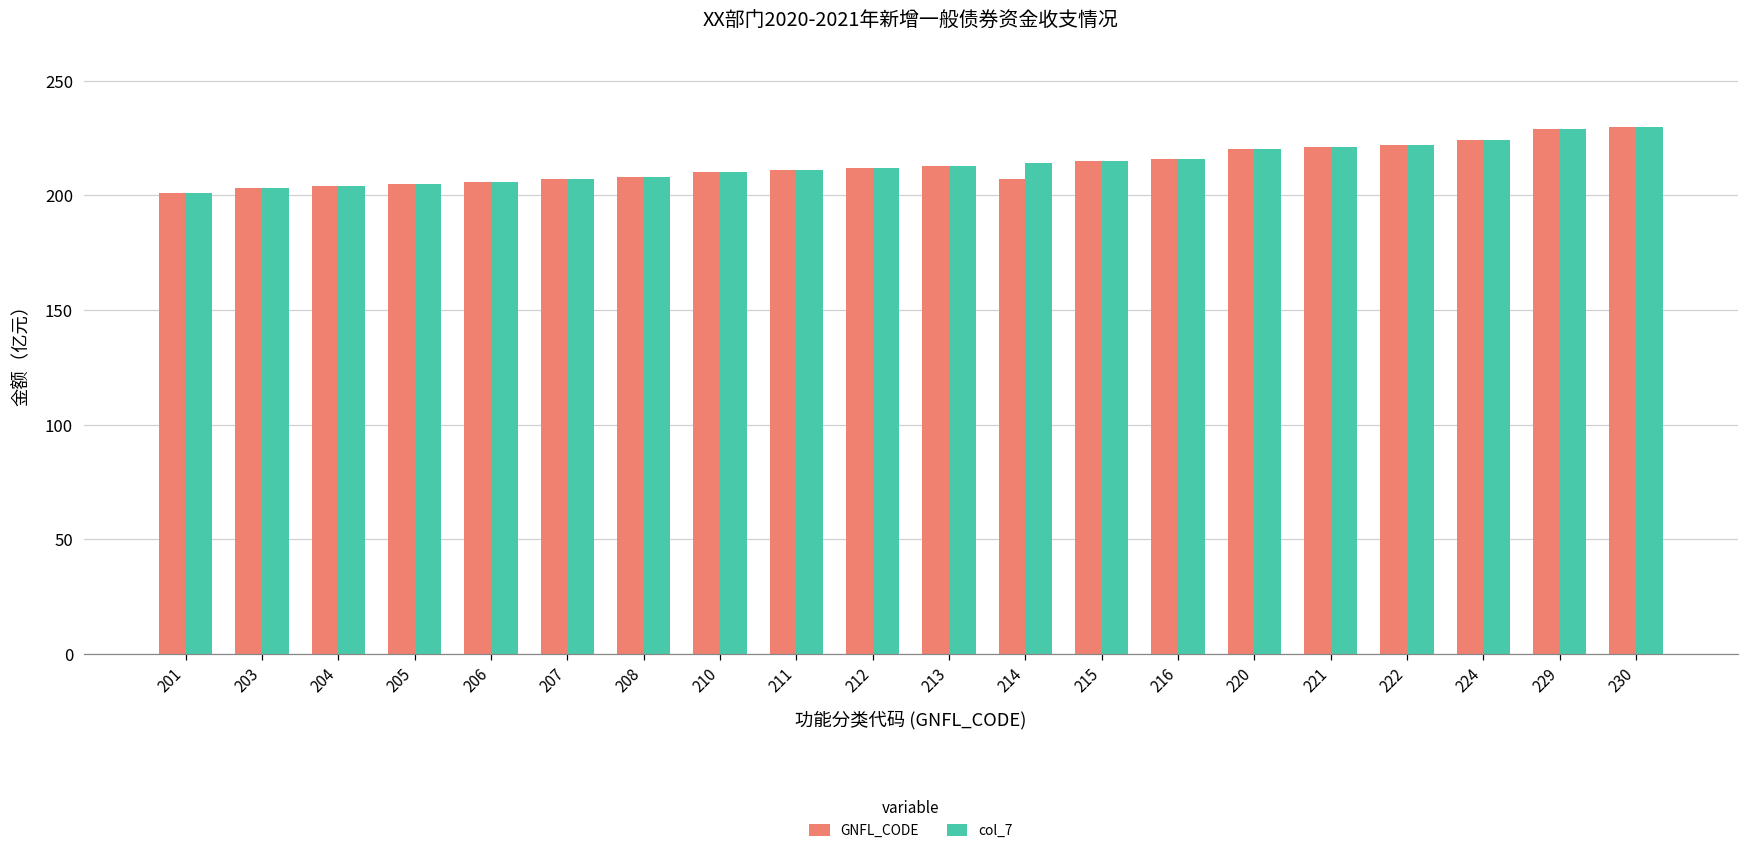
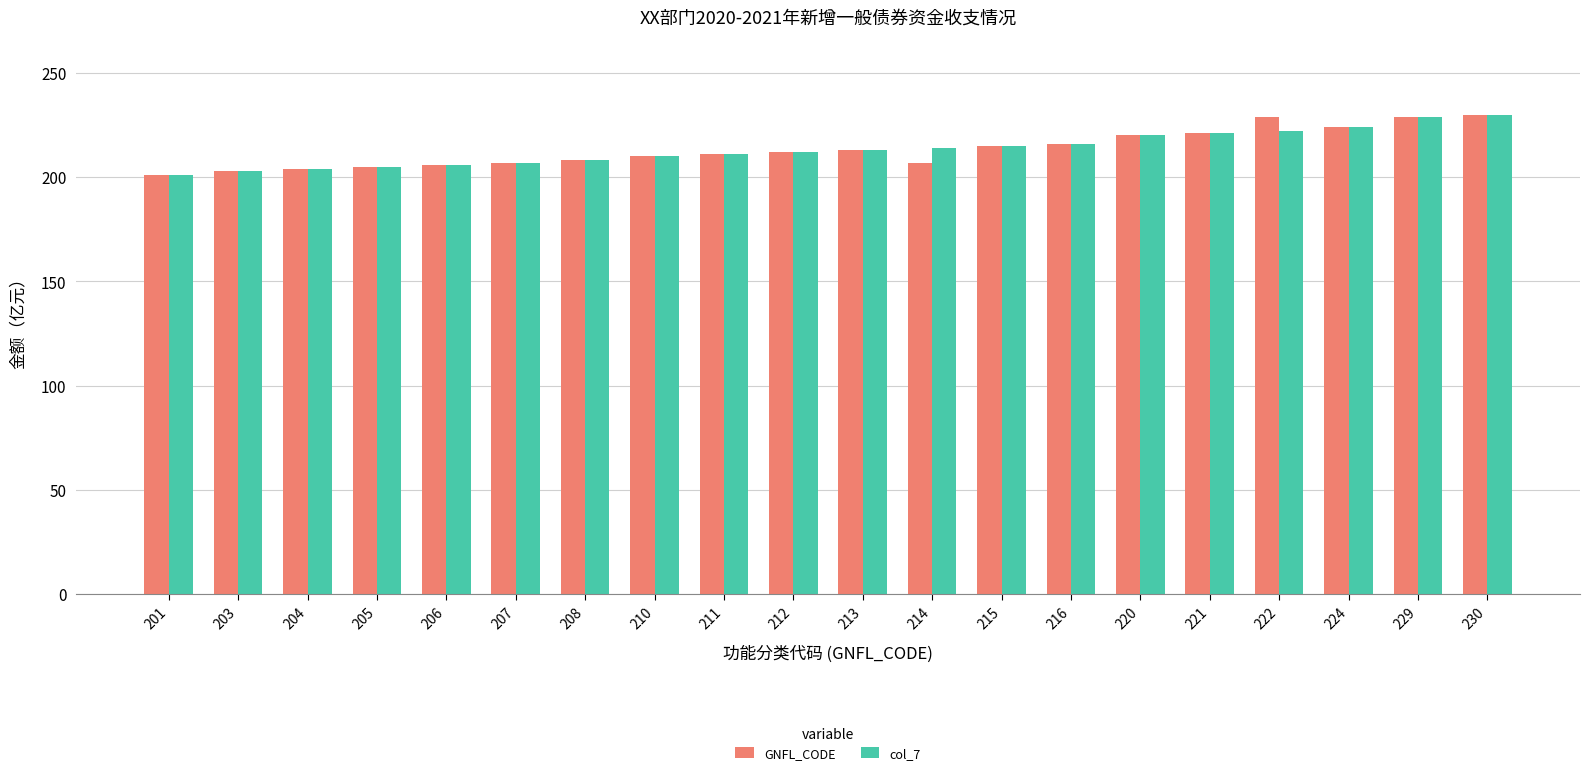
  {
    "GNFL_CODE": {
      "201": 201,
      "203": 203,
      "204": 204,
      "205": 205,
      "206": 206,
      "207": 207,
      "208": 208,
      "210": 210,
      "211": 211,
      "212": 212,
      "213": 213,
      "214": 207,
      "215": 215,
      "216": 216,
      "220": 220,
      "221": 221,
-     "222": 222,
+     "222": 229,
      "224": 224,
      "229": 229,
      "230": 230
    },
    "col_7": {
      "201": 201,
      "203": 203,
      "204": 204,
      "205": 205,
      "206": 206,
      "207": 207,
      "208": 208,
      "210": 210,
      "211": 211,
      "212": 212,
      "213": 213,
      "214": 214,
      "215": 215,
      "216": 216,
      "220": 220,
      "221": 221,
      "222": 222,
      "224": 224,
      "229": 229,
      "230": 230
    }
  }
